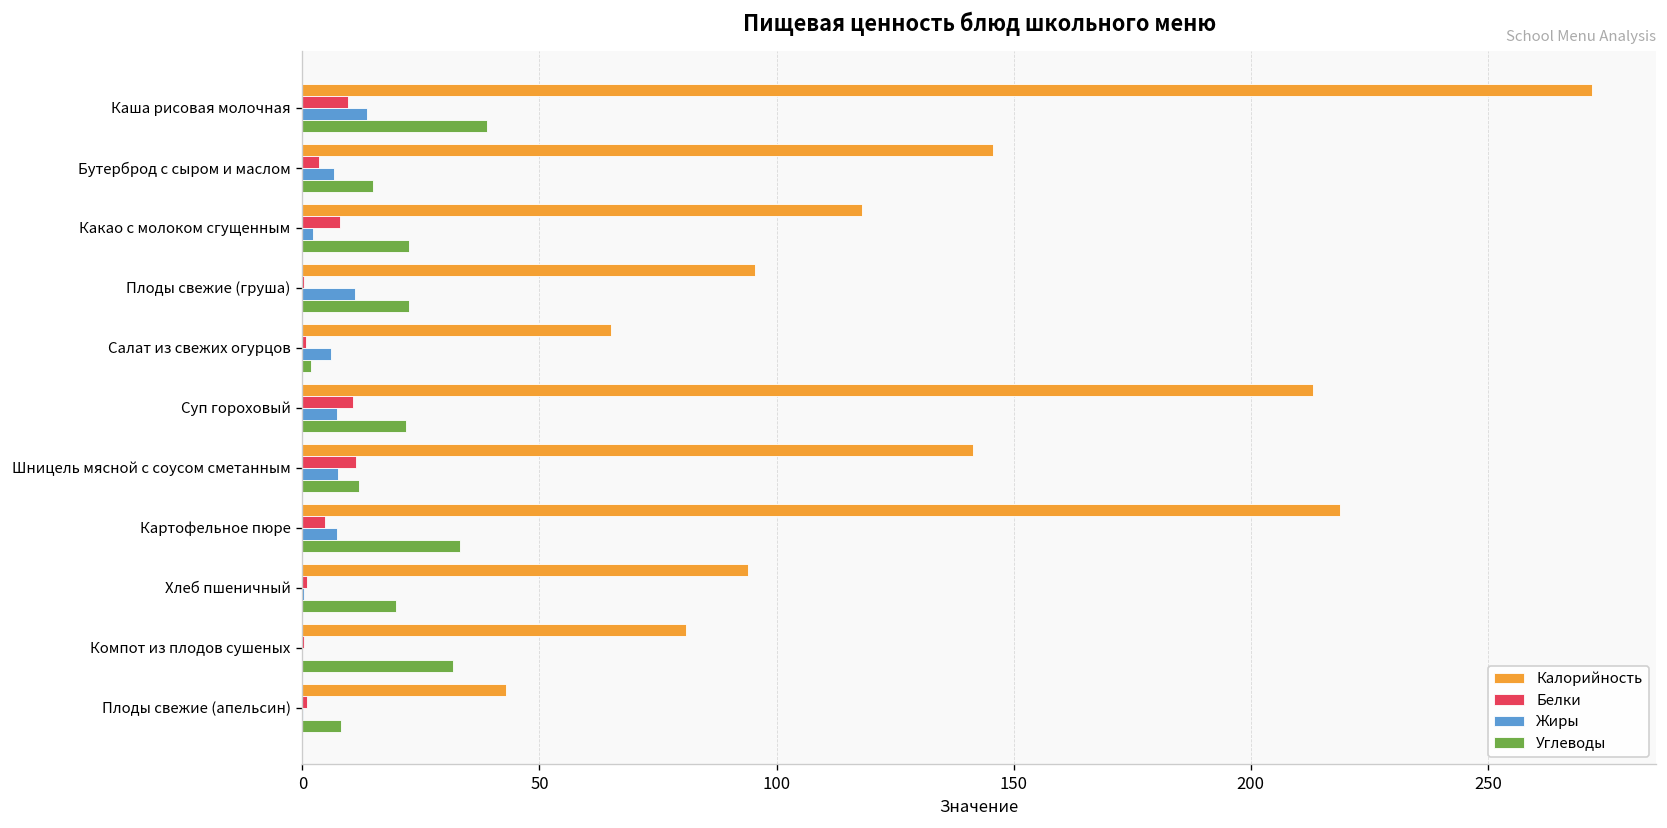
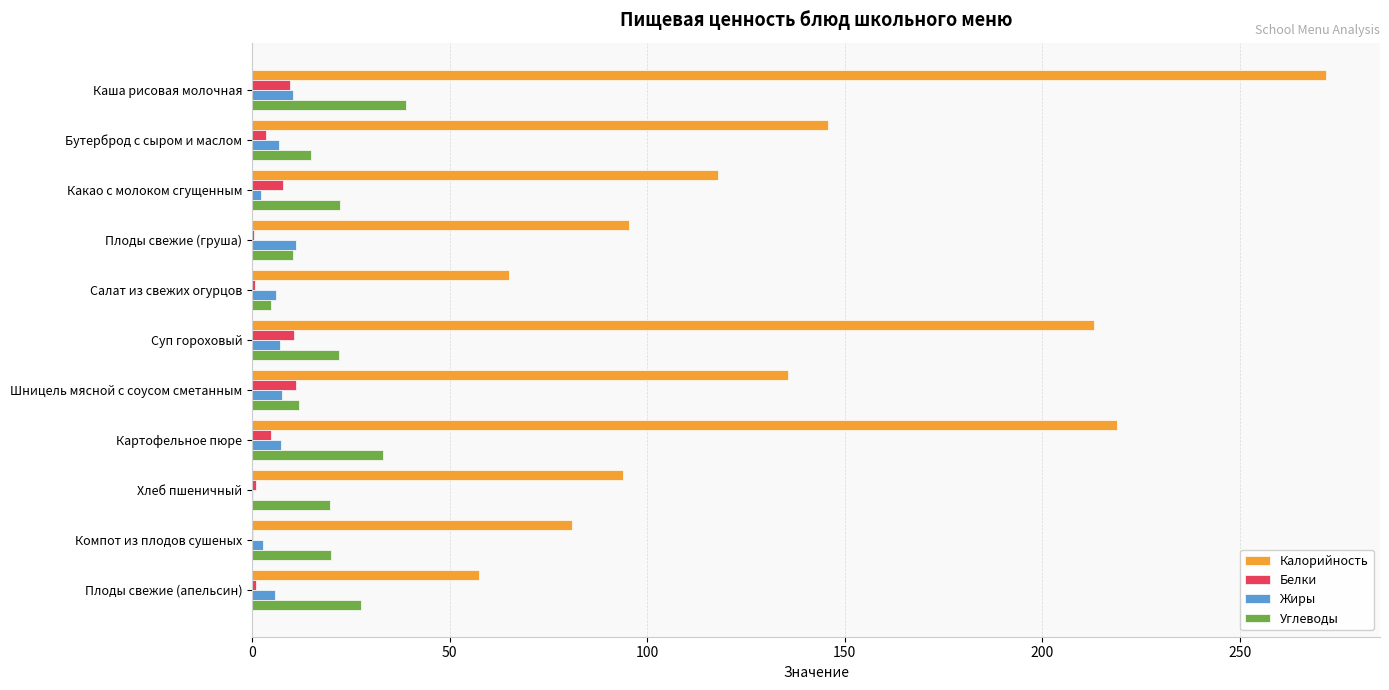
  {
    "Калорийность": {
      "Каша рисовая молочная": 272,
      "Бутерброд с сыром и маслом": 146,
      "Какао с молоком сгущенным": 118,
      "Плоды свежие (груша)": 95,
      "Салат из свежих огурцов": 65,
      "Суп гороховый": 213,
-     "Шницель мясной с соусом сметанным": 141,
+     "Шницель мясной с соусом сметанным": 136,
      "Картофельное пюре": 219,
      "Хлеб пшеничный": 94,
      "Компот из плодов сушеных": 81,
-     "Плоды свежие (апельсин)": 43
+     "Плоды свежие (апельсин)": 57
    },
    "Белки": {
      "Каша рисовая молочная": 10,
      "Бутерброд с сыром и маслом": 4,
      "Какао с молоком сгущенным": 8,
      "Салат из свежих огурцов": 1,
      "Суп гороховый": 11,
      "Шницель мясной с соусом сметанным": 11,
      "Картофельное пюре": 5,
      "Хлеб пшеничный": 1,
      "Плоды свежие (апельсин)": 1
    },
    "Жиры": {
-     "Каша рисовая молочная": 14,
+     "Каша рисовая молочная": 10,
      "Бутерброд с сыром и маслом": 7,
      "Какао с молоком сгущенным": 2,
      "Плоды свежие (груша)": 11,
      "Салат из свежих огурцов": 6,
      "Суп гороховый": 7,
      "Шницель мясной с соусом сметанным": 8,
      "Картофельное пюре": 7,
-     "Компот из плодов сушеных": 0,
-     "Плоды свежие (апельсин)": 0
+     "Компот из плодов сушеных": 3,
+     "Плоды свежие (апельсин)": 6
    },
    "Углеводы": {
      "Каша рисовая молочная": 39,
      "Бутерброд с сыром и маслом": 15,
      "Какао с молоком сгущенным": 22,
-     "Плоды свежие (груша)": 23,
-     "Салат из свежих огурцов": 2,
+     "Плоды свежие (груша)": 10,
+     "Салат из свежих огурцов": 5,
      "Суп гороховый": 22,
      "Шницель мясной с соусом сметанным": 12,
      "Картофельное пюре": 33,
      "Хлеб пшеничный": 20,
-     "Компот из плодов сушеных": 32,
-     "Плоды свежие (апельсин)": 8
+     "Компот из плодов сушеных": 20,
+     "Плоды свежие (апельсин)": 28
    }
  }
